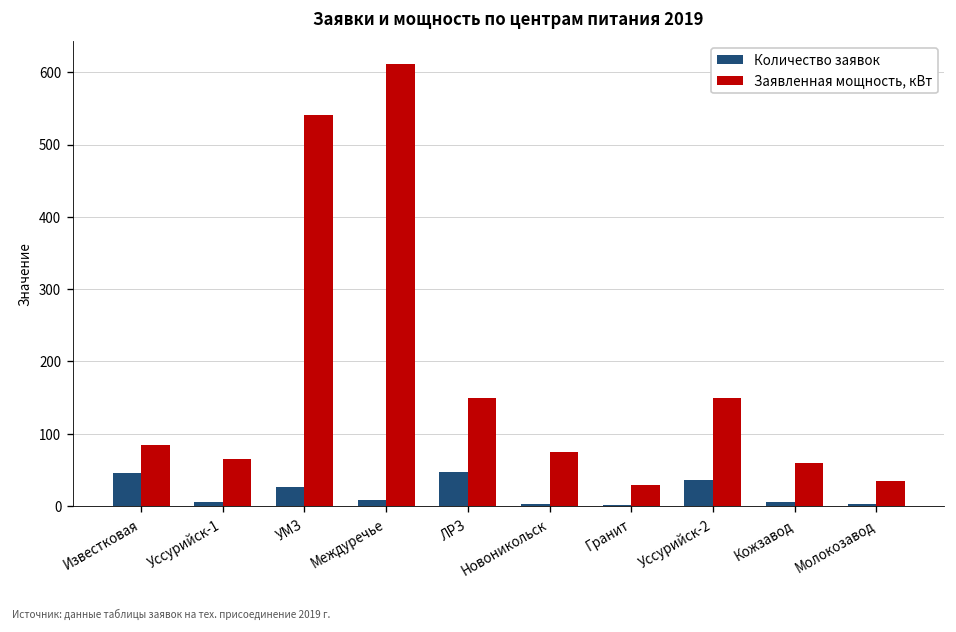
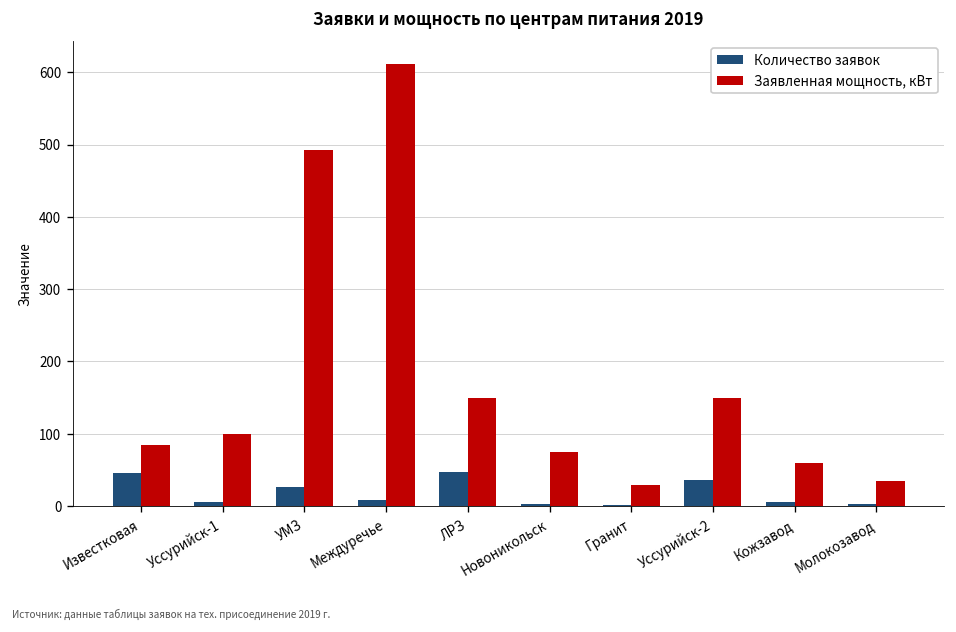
  {
    "Количество заявок": {
      "Известковая": 50,
      "Уссурийск-1": 10,
      "УМЗ": 30,
      "Междуречье": 10,
      "ЛРЗ": 50,
      "Уссурийск-2": 40,
      "Кожзавод": 10
    },
    "Заявленная мощность, кВт": {
      "Известковая": 80,
-     "Уссурийск-1": 70,
-     "УМЗ": 540,
+     "Уссурийск-1": 100,
+     "УМЗ": 490,
      "Междуречье": 610,
      "ЛРЗ": 150,
      "Новоникольск": 80,
      "Гранит": 30,
      "Уссурийск-2": 150,
      "Кожзавод": 60,
      "Молокозавод": 40
    }
  }
